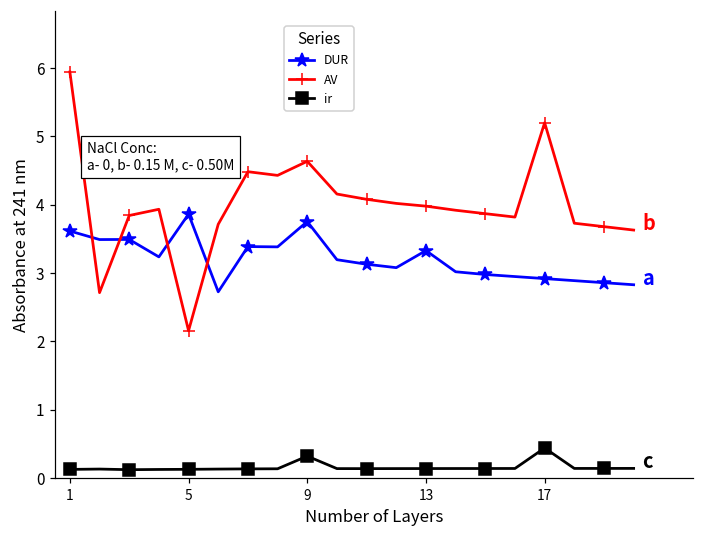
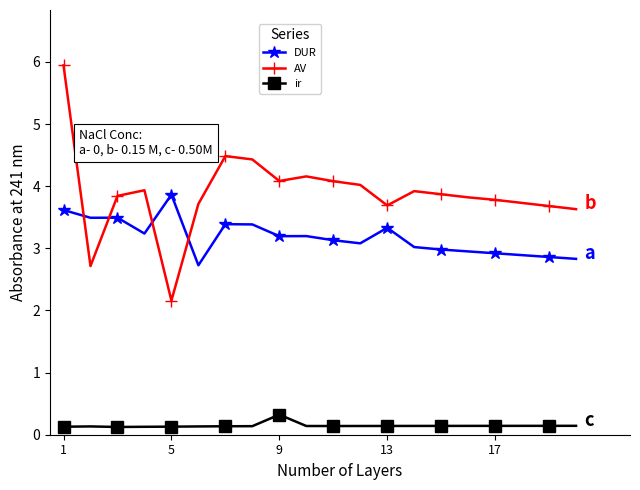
  {
    "DUR": {
      "1": 3.6,
      "5": 3.9,
-     "9": 3.8,
+     "9": 3.2,
      "13": 3.3,
      "17": 2.9
    },
    "AV": {
      "1": 5.9,
      "5": 2.2,
-     "9": 4.6,
-     "13": 4.0,
-     "17": 5.2
+     "9": 4.1,
+     "13": 3.7,
+     "17": 3.8
    },
    "ir": {
      "1": 0.1,
      "5": 0.1,
      "9": 0.3,
      "13": 0.1,
-     "17": 0.4
+     "17": 0.1
    }
  }
